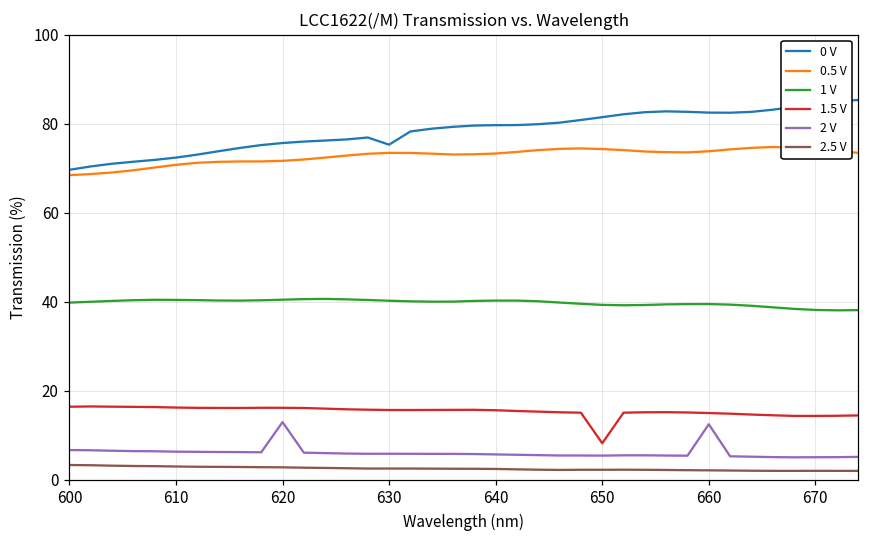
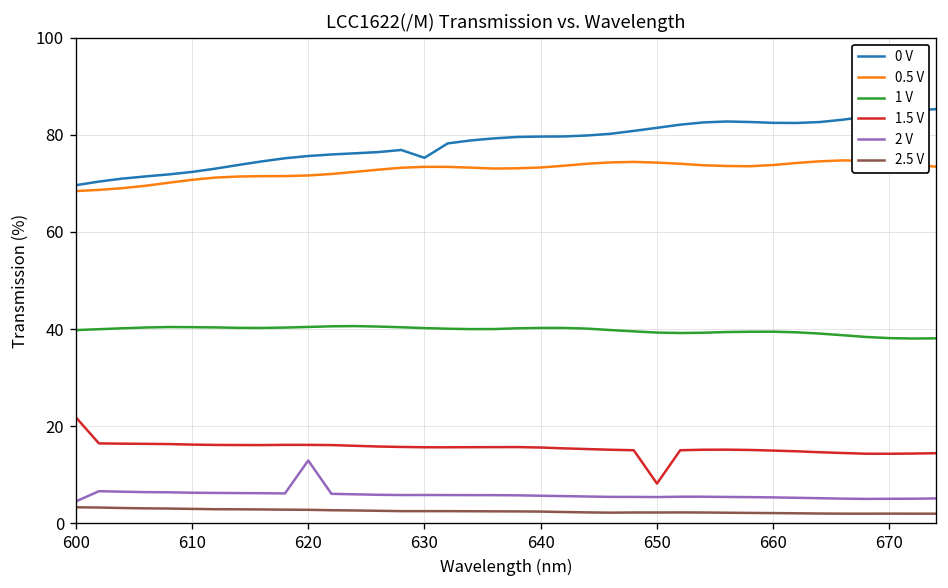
  {
    "0 V": {
      "600": 70,
      "610": 72,
      "620": 76,
      "630": 75,
      "640": 80,
      "650": 81,
      "660": 82
    },
    "0.5 V": {
      "600": 68,
      "610": 71,
      "620": 72,
      "630": 73,
      "640": 73,
      "650": 74,
      "660": 74,
      "670": 74
    },
    "1 V": {
      "600": 40,
      "610": 40,
      "620": 40,
      "630": 40,
      "640": 40,
      "650": 39,
      "660": 39,
      "670": 38
    },
    "1.5 V": {
-     "600": 16,
+     "600": 22,
      "610": 16,
      "620": 16,
      "630": 16,
      "640": 16,
      "650": 8,
      "660": 15,
      "670": 14
    },
    "2 V": {
-     "600": 7,
+     "600": 4,
      "610": 6,
      "620": 13,
      "630": 6,
      "640": 6,
      "650": 5,
-     "660": 12,
+     "660": 5,
      "670": 5
    },
    "2.5 V": {
      "600": 3,
      "610": 3,
      "620": 3,
      "630": 2,
      "640": 2,
      "650": 2,
      "660": 2,
      "670": 2
    }
  }
